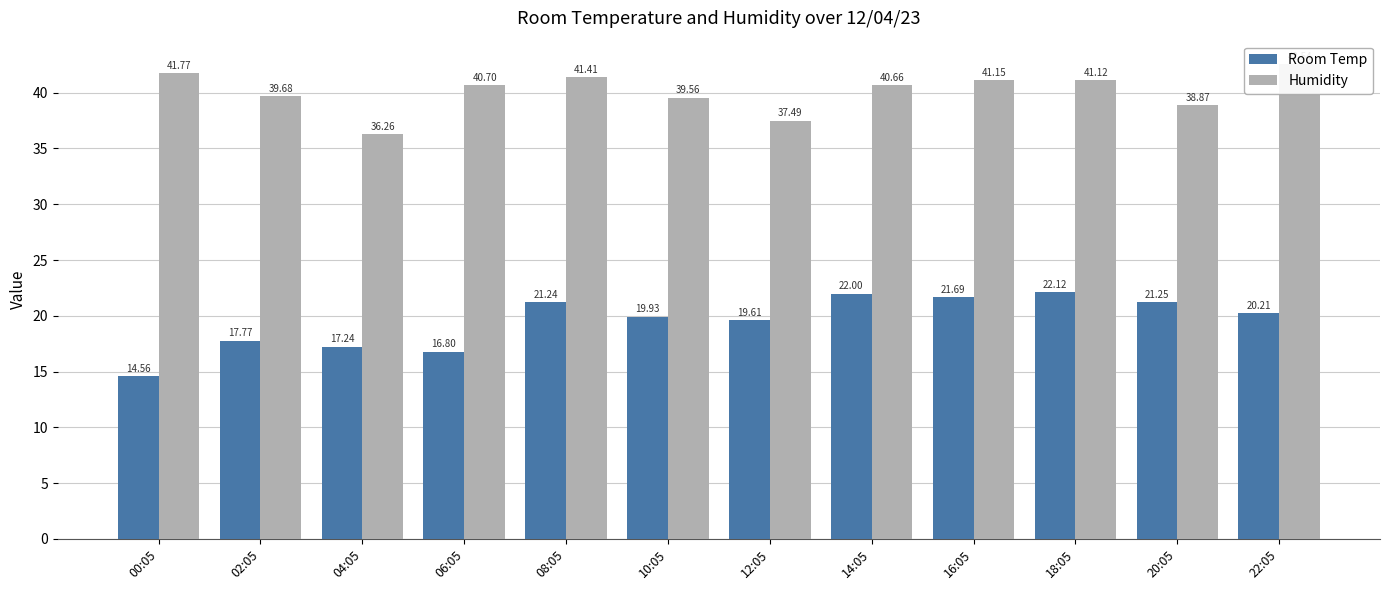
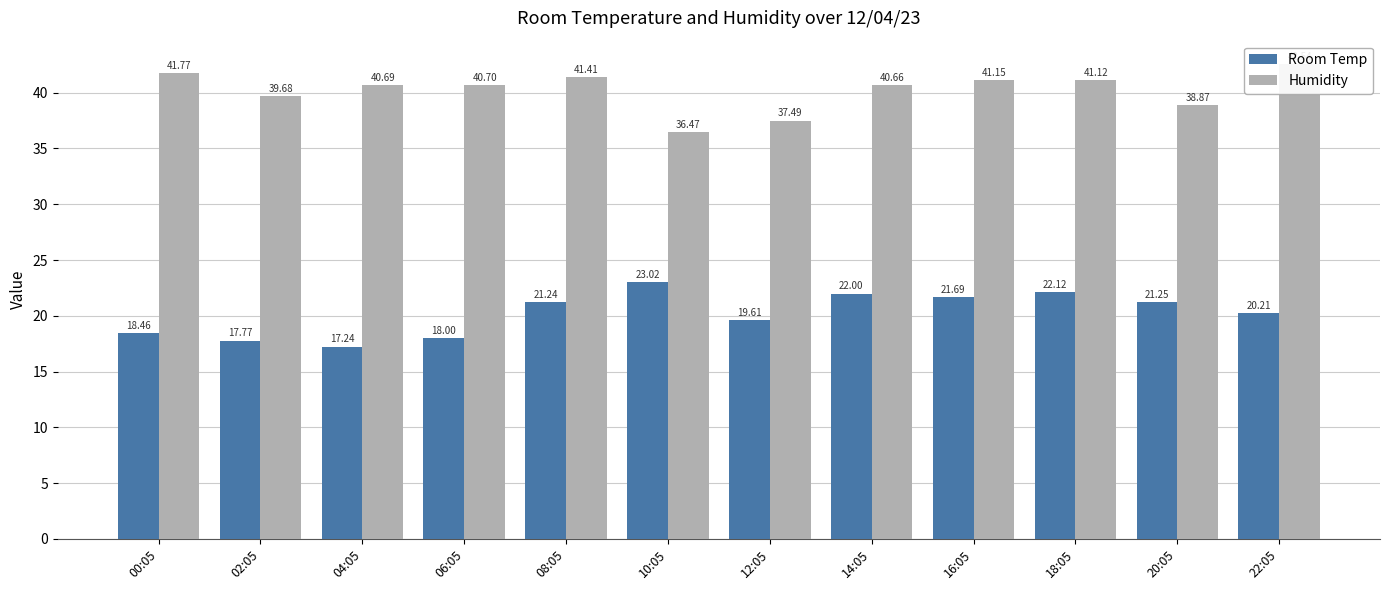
  {
    "Room Temp": {
-     "00:05": 14.56,
+     "00:05": 18.46,
      "02:05": 17.77,
      "04:05": 17.24,
-     "06:05": 16.80,
+     "06:05": 18.00,
      "08:05": 21.24,
-     "10:05": 19.93,
+     "10:05": 23.02,
      "12:05": 19.61,
      "14:05": 22.00,
      "16:05": 21.69,
      "18:05": 22.12,
      "20:05": 21.25,
      "22:05": 20.21
    },
    "Humidity": {
      "00:05": 41.77,
      "02:05": 39.68,
-     "04:05": 36.26,
+     "04:05": 40.69,
      "06:05": 40.70,
      "08:05": 41.41,
-     "10:05": 39.56,
+     "10:05": 36.47,
      "12:05": 37.49,
      "14:05": 40.66,
      "16:05": 41.15,
      "18:05": 41.12,
      "20:05": 38.87
    }
  }
